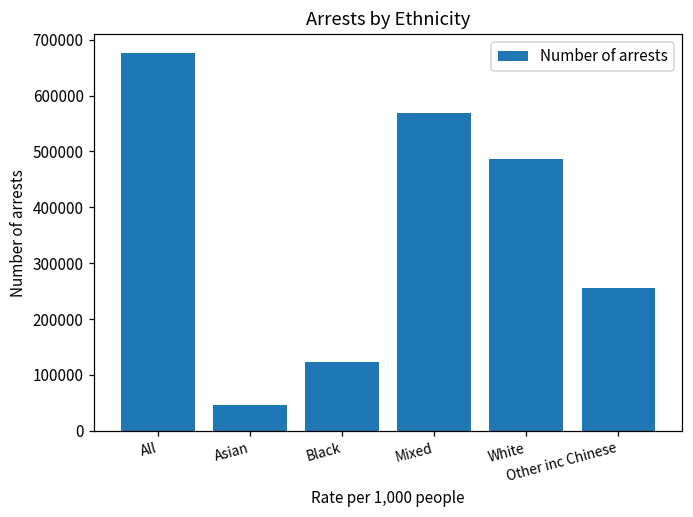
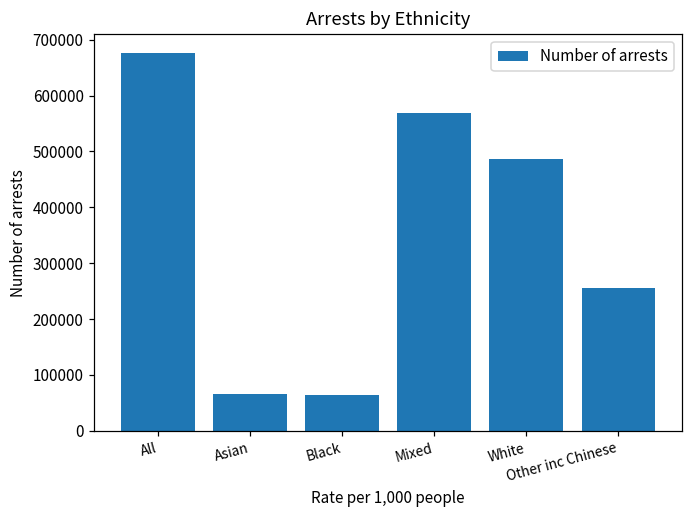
  {
    "All": 680000,
-   "Asian": 50000,
-   "Black": 120000,
+   "Asian": 70000,
+   "Black": 60000,
    "Mixed": 570000,
    "White": 490000,
    "Other inc Chinese": 250000
  }
